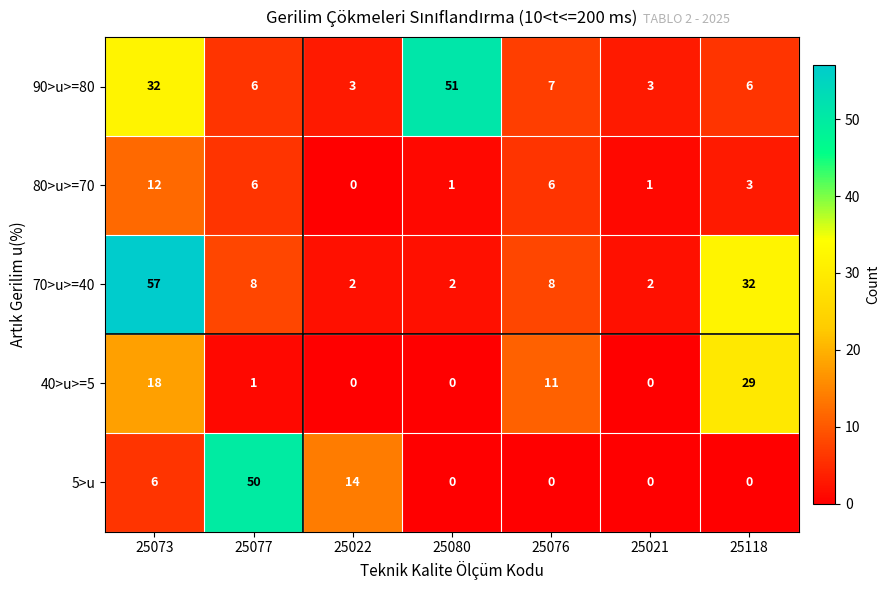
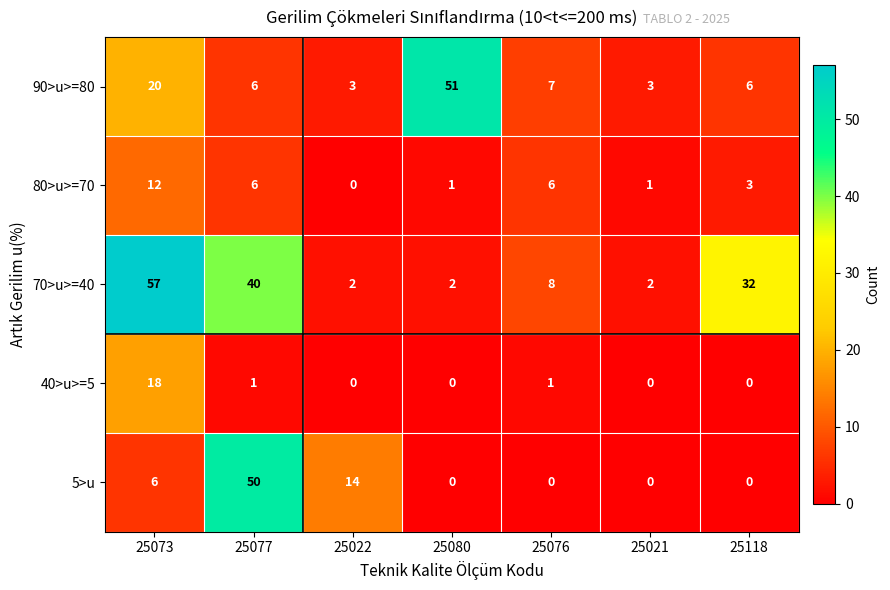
  {
    "90>u>=80": {
-     "25073": 32,
+     "25073": 20,
      "25077": 6,
      "25022": 3,
      "25080": 51,
      "25076": 7,
      "25021": 3,
      "25118": 6
    },
    "80>u>=70": {
      "25073": 12,
      "25077": 6,
      "25022": 0,
      "25080": 1,
      "25076": 6,
      "25021": 1,
      "25118": 3
    },
    "70>u>=40": {
      "25073": 57,
-     "25077": 8,
+     "25077": 40,
      "25022": 2,
      "25080": 2,
      "25076": 8,
      "25021": 2,
      "25118": 32
    },
    "40>u>=5": {
      "25073": 18,
      "25077": 1,
      "25022": 0,
      "25080": 0,
-     "25076": 11,
+     "25076": 1,
      "25021": 0,
-     "25118": 29
+     "25118": 0
    },
    "5>u": {
      "25073": 6,
      "25077": 50,
      "25022": 14,
      "25080": 0,
      "25076": 0,
      "25021": 0,
      "25118": 0
    }
  }
